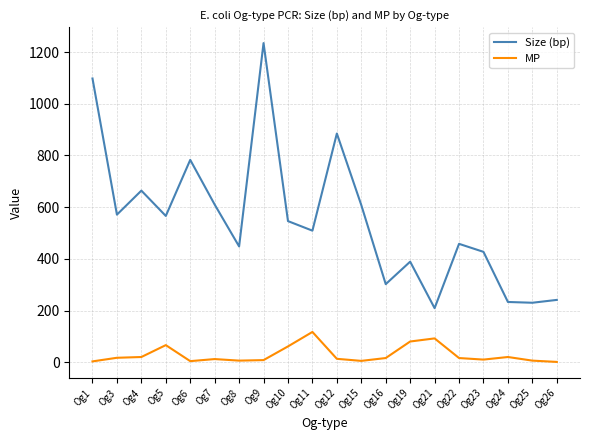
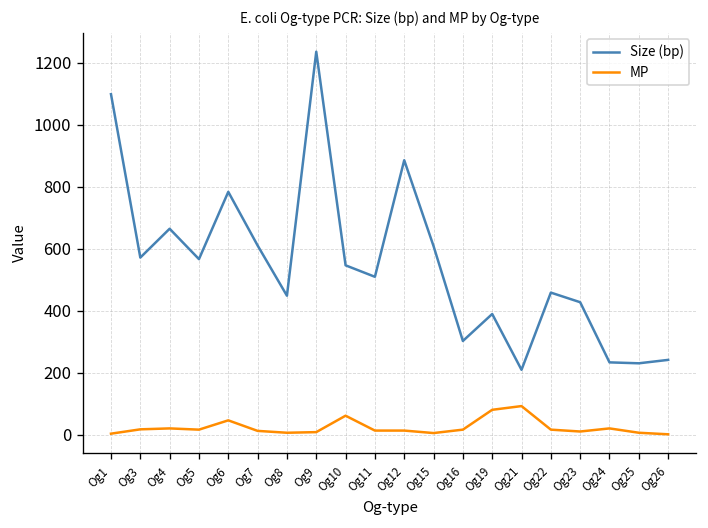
  {
    "Size (bp)": {
      "Og1": 1100,
      "Og3": 570,
      "Og4": 660,
      "Og5": 570,
      "Og6": 780,
      "Og7": 610,
      "Og8": 450,
      "Og9": 1240,
      "Og10": 550,
      "Og11": 510,
      "Og12": 890,
      "Og15": 610,
      "Og16": 300,
      "Og19": 390,
      "Og21": 210,
      "Og22": 460,
      "Og23": 430,
      "Og24": 230,
      "Og25": 230,
      "Og26": 240
    },
    "MP": {
      "Og1": 0,
      "Og3": 20,
      "Og4": 20,
-     "Og5": 70,
-     "Og6": 0,
+     "Og5": 20,
+     "Og6": 50,
      "Og7": 10,
      "Og8": 10,
      "Og9": 10,
      "Og10": 60,
-     "Og11": 120,
+     "Og11": 10,
      "Og12": 10,
      "Og15": 10,
      "Og16": 20,
      "Og19": 80,
      "Og21": 90,
      "Og22": 20,
      "Og23": 10,
      "Og24": 20,
      "Og25": 10,
      "Og26": 0
    }
  }
